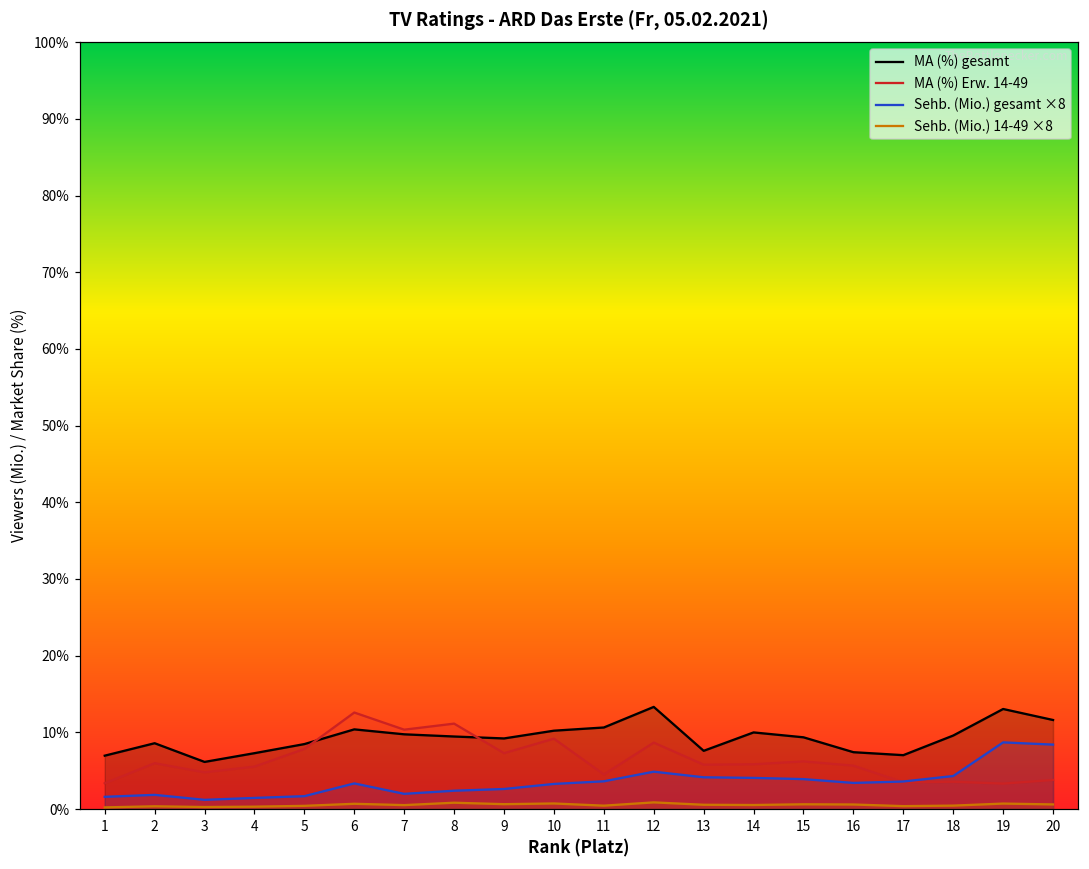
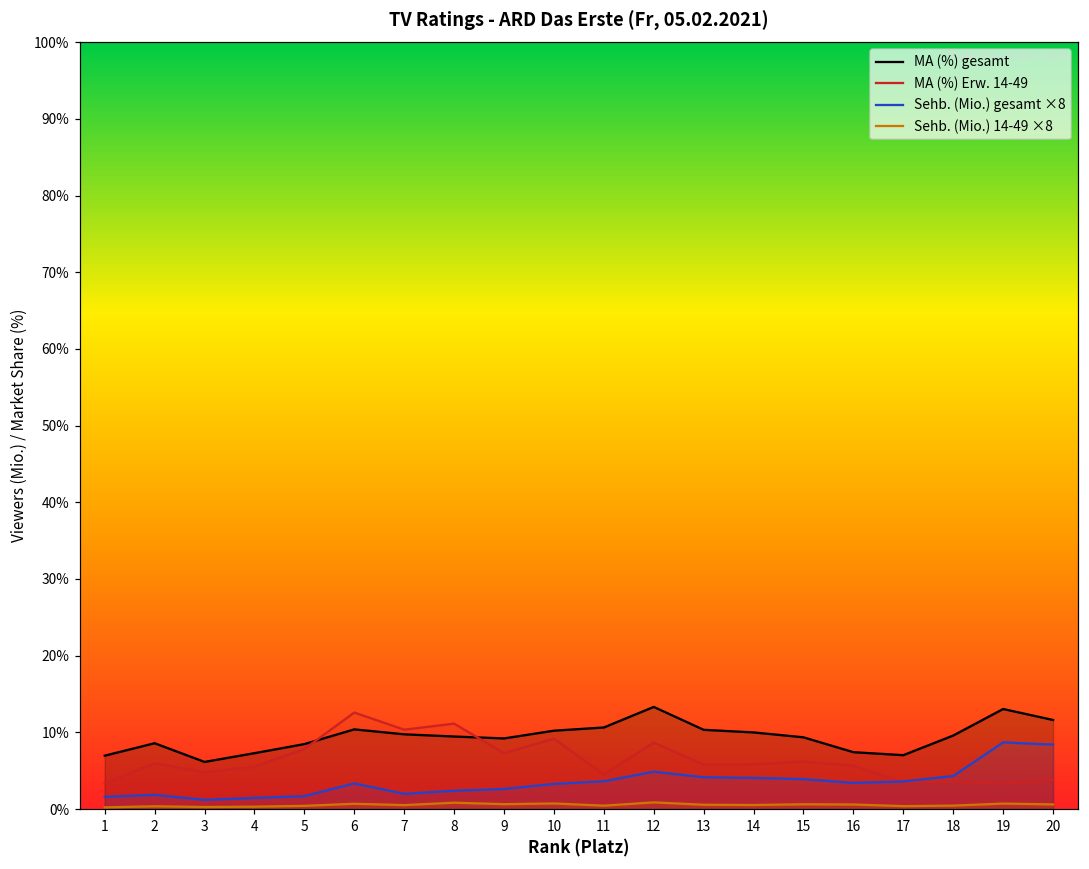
  {
    "MA (%) gesamt": {
      "1": "7%",
      "2": "9%",
      "3": "6%",
      "4": "7%",
      "5": "8%",
      "6": "10%",
      "7": "10%",
      "8": "9%",
      "9": "9%",
      "10": "10%",
      "11": "11%",
      "12": "13%",
-     "13": "8%",
+     "13": "10%",
      "14": "10%",
      "15": "9%",
      "16": "7%",
      "17": "7%",
      "18": "10%",
      "19": "13%",
      "20": "12%"
    },
    "MA (%) Erw. 14-49": {
      "1": "3%",
      "2": "6%",
      "3": "5%",
      "4": "6%",
      "5": "8%",
      "6": "13%",
      "7": "10%",
      "8": "11%",
      "9": "7%",
      "10": "9%",
      "11": "5%",
      "12": "9%",
      "13": "6%",
      "14": "6%",
      "15": "6%",
      "16": "6%",
      "18": "4%",
      "19": "3%",
      "20": "4%"
    },
    "Sehb. (Mio.) gesamt ×8": {
      "1": "2%",
      "2": "2%",
      "3": "1%",
      "4": "1%",
      "5": "2%",
      "6": "3%",
      "7": "2%",
      "8": "2%",
      "9": "3%",
      "10": "3%",
      "11": "4%",
      "12": "5%",
      "13": "4%",
      "14": "4%",
      "15": "4%",
      "16": "3%",
      "18": "4%",
      "19": "9%",
      "20": "8%"
    },
    "Sehb. (Mio.) 14-49 ×8": {
      "1": "0%",
      "2": "0%",
      "3": "0%",
      "4": "0%",
      "5": "0%",
      "6": "1%",
      "7": "1%",
      "8": "1%",
      "9": "1%",
      "10": "1%",
      "11": "0%",
      "12": "1%",
      "13": "1%",
      "14": "1%",
      "15": "1%",
      "16": "1%",
      "17": "0%",
      "18": "0%",
      "19": "1%",
      "20": "1%"
    }
  }
